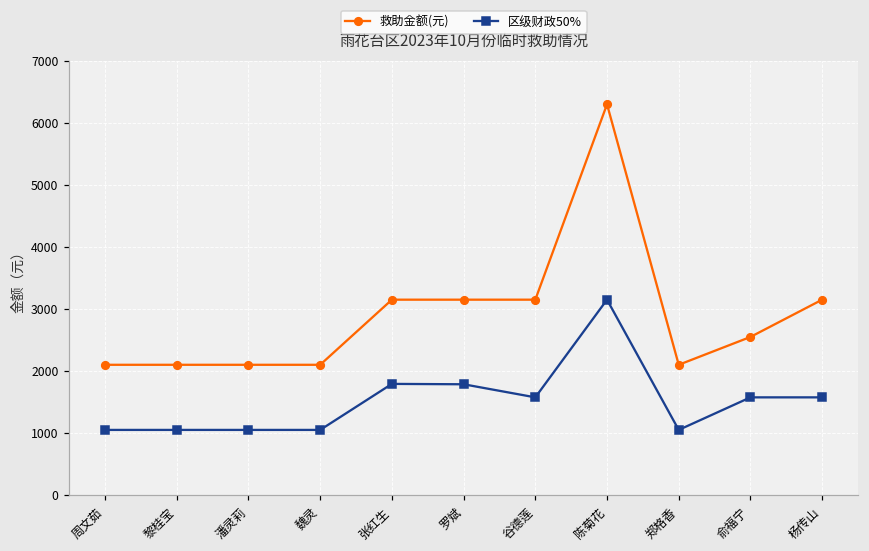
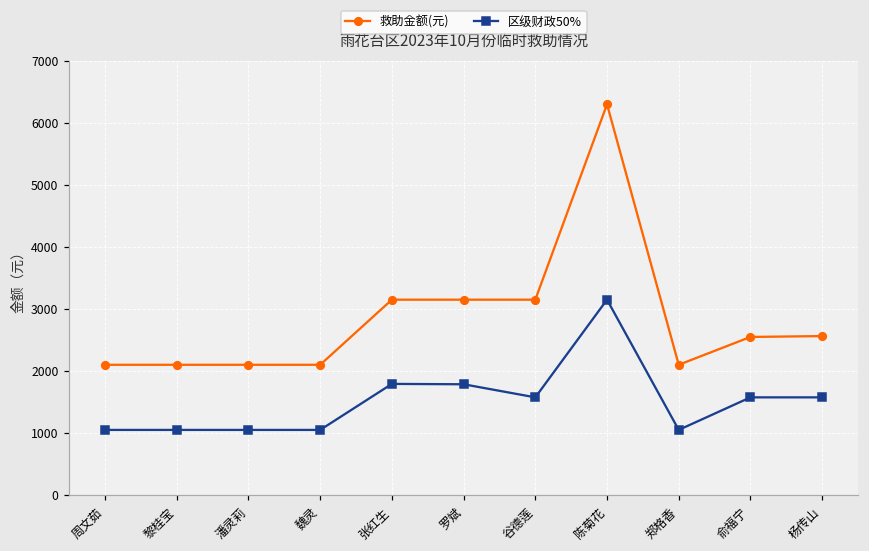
  {
    "救助金额(元)": {
      "周文茹": 2100,
      "黎桂宝": 2100,
      "潘灵莉": 2100,
      "魏灵": 2100,
      "张红生": 3200,
      "罗斌": 3200,
      "谷德莲": 3200,
      "陈菊花": 6300,
      "郑格香": 2100,
      "俞福宁": 2500,
-     "杨传山": 3200
+     "杨传山": 2600
    },
    "区级财政50%": {
      "周文茹": 1100,
      "黎桂宝": 1100,
      "潘灵莉": 1100,
      "魏灵": 1100,
      "张红生": 1800,
      "罗斌": 1800,
      "谷德莲": 1600,
      "陈菊花": 3200,
      "郑格香": 1100,
      "俞福宁": 1600,
      "杨传山": 1600
    }
  }
